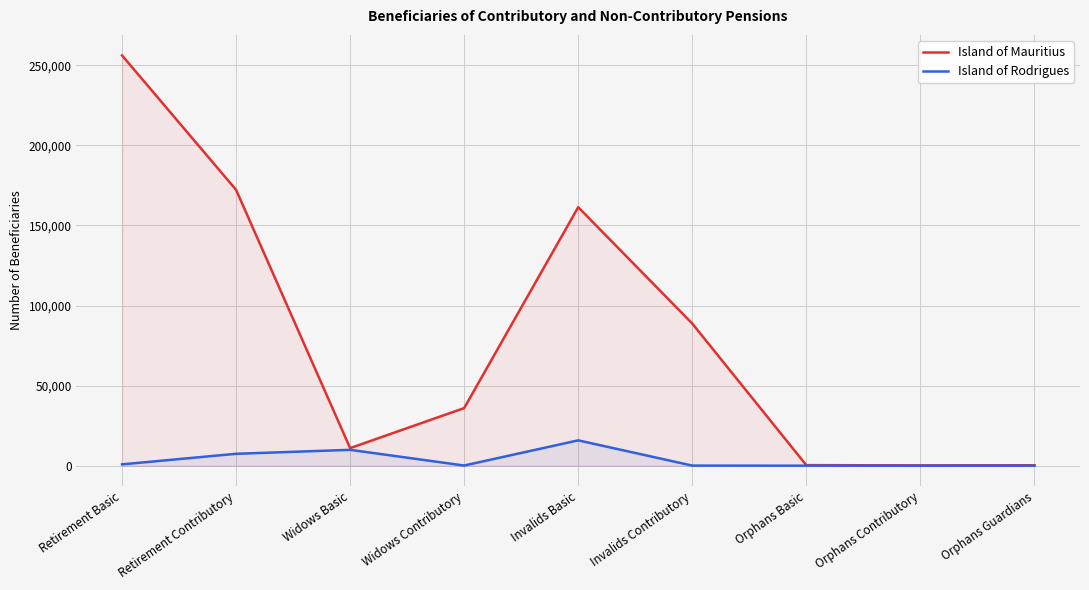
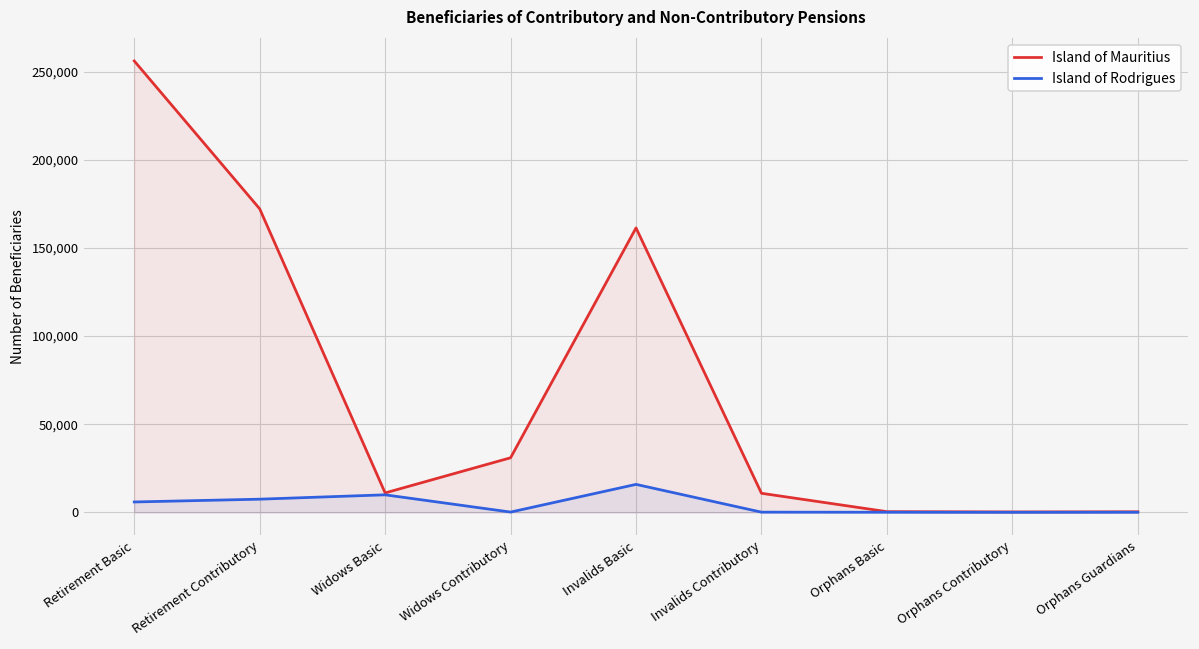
  {
    "Island of Mauritius": {
      "Retirement Basic": "256,000",
      "Retirement Contributory": "172,000",
-     "Widows Contributory": "36,000",
+     "Widows Contributory": "31,000",
      "Invalids Basic": "161,000",
-     "Invalids Contributory": "89,000"
+     "Invalids Contributory": "11,000"
    },
    "Island of Rodrigues": {
-     "Retirement Basic": "1,000",
+     "Retirement Basic": "6,000",
      "Retirement Contributory": "7,000",
      "Widows Contributory": "0",
      "Invalids Basic": "16,000",
      "Invalids Contributory": "0"
    }
  }
